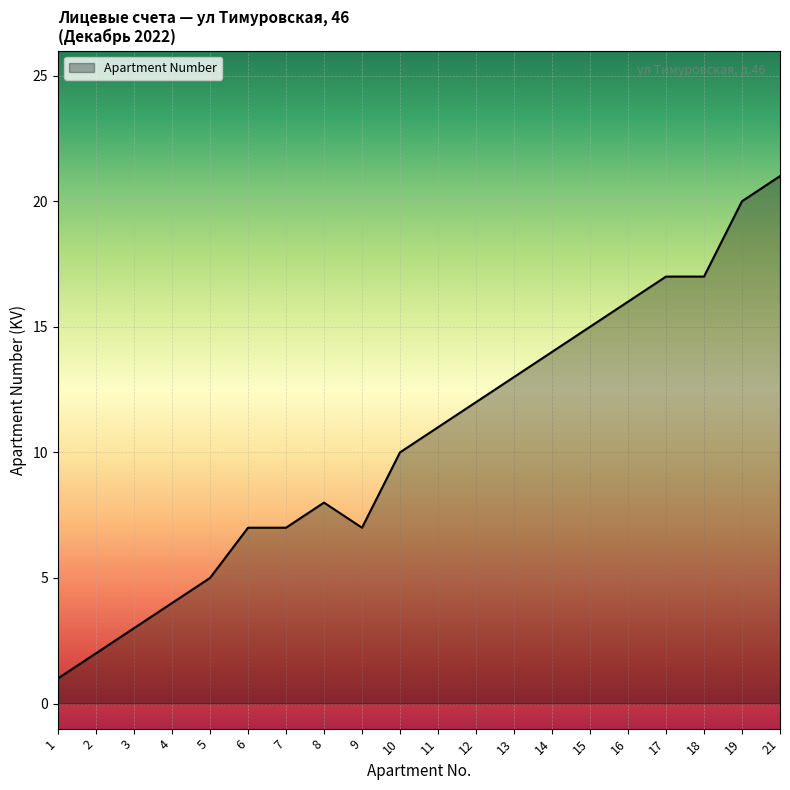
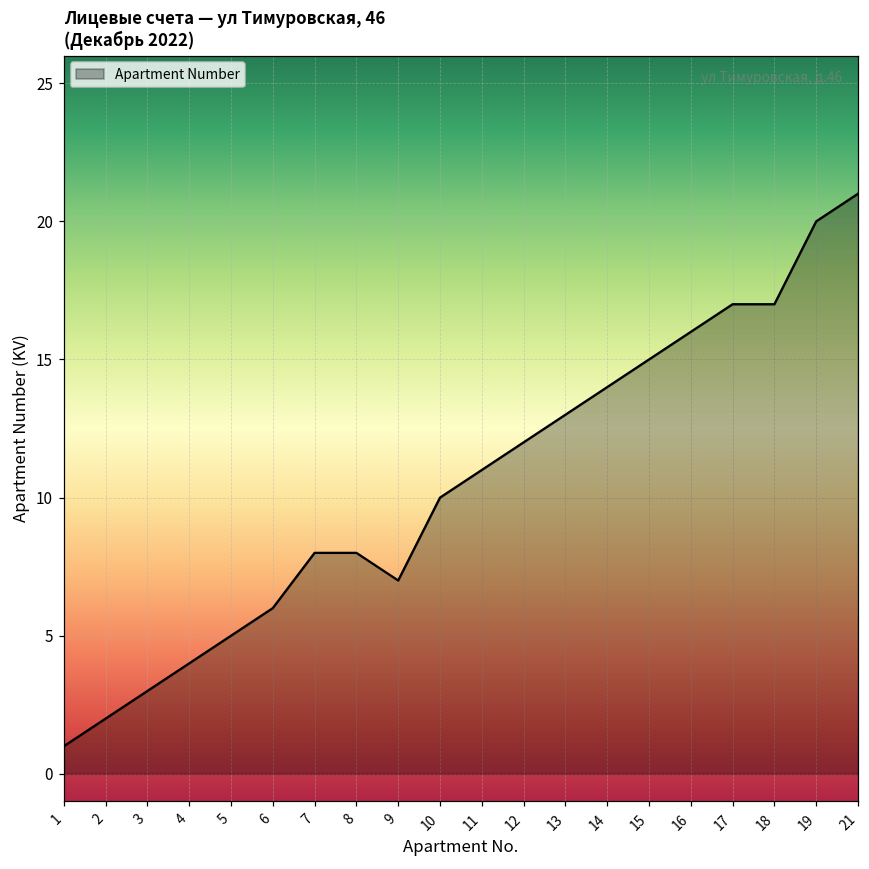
  {
    "1": 1,
    "2": 2,
    "3": 3,
    "4": 4,
    "5": 5,
-   "6": 7,
-   "7": 7,
+   "6": 6,
+   "7": 8,
    "8": 8,
    "9": 7,
    "10": 10,
    "11": 11,
    "12": 12,
    "13": 13,
    "14": 14,
    "15": 15,
    "16": 16,
    "17": 17,
    "18": 17,
    "19": 20,
    "21": 21
  }
